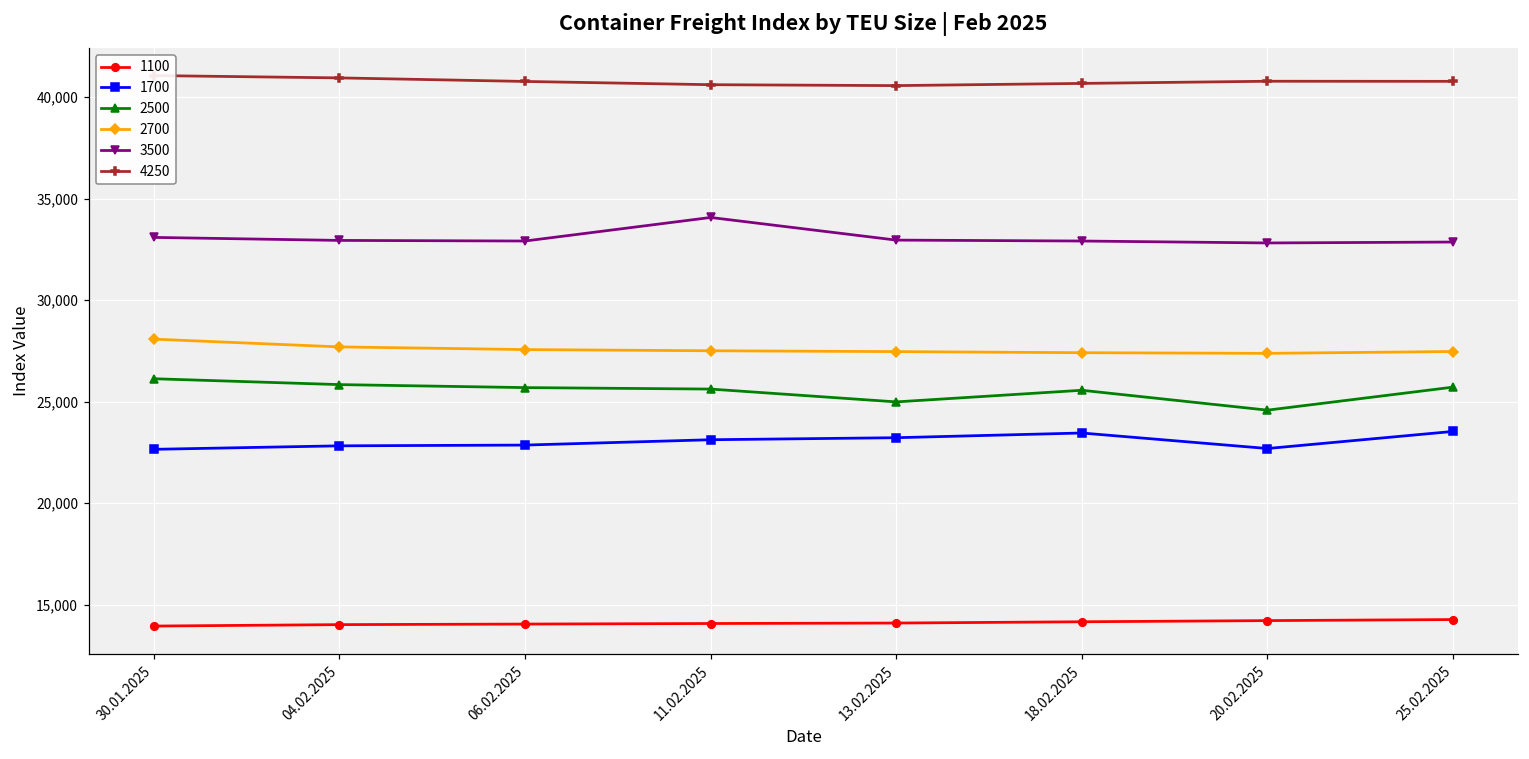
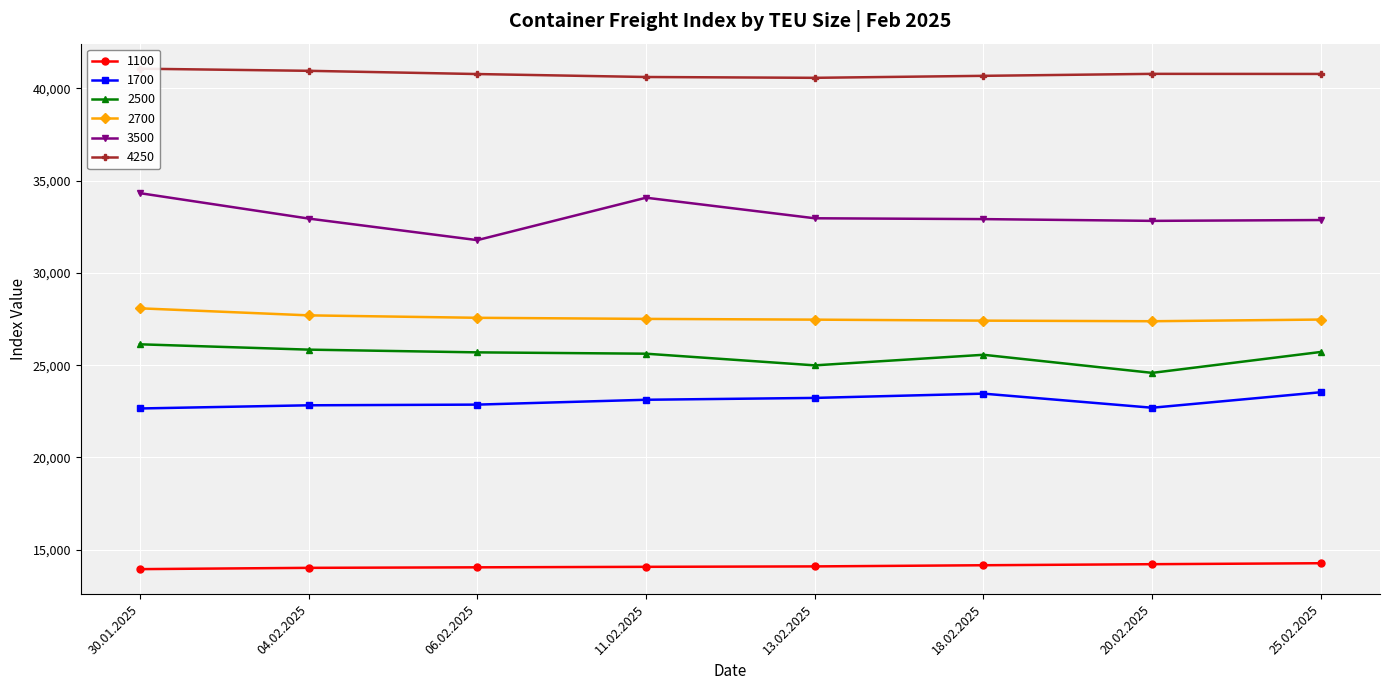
  {
    "1100": {
      "30.01.2025": "14,000",
      "04.02.2025": "14,000",
      "06.02.2025": "14,000",
      "11.02.2025": "14,100",
      "13.02.2025": "14,100",
      "18.02.2025": "14,200",
      "20.02.2025": "14,200",
      "25.02.2025": "14,300"
    },
    "1700": {
      "30.01.2025": "22,700",
      "04.02.2025": "22,800",
      "06.02.2025": "22,900",
      "11.02.2025": "23,100",
      "13.02.2025": "23,200",
      "18.02.2025": "23,500",
      "20.02.2025": "22,700",
      "25.02.2025": "23,500"
    },
    "2500": {
      "30.01.2025": "26,100",
      "04.02.2025": "25,800",
      "06.02.2025": "25,700",
      "11.02.2025": "25,600",
      "13.02.2025": "25,000",
      "18.02.2025": "25,600",
      "20.02.2025": "24,600",
      "25.02.2025": "25,700"
    },
    "2700": {
      "30.01.2025": "28,100",
      "04.02.2025": "27,700",
      "06.02.2025": "27,600",
      "11.02.2025": "27,500",
      "13.02.2025": "27,500",
      "18.02.2025": "27,400",
      "20.02.2025": "27,400",
      "25.02.2025": "27,500"
    },
    "3500": {
-     "30.01.2025": "33,100",
+     "30.01.2025": "34,300",
      "04.02.2025": "32,900",
-     "06.02.2025": "32,900",
+     "06.02.2025": "31,800",
      "11.02.2025": "34,100",
      "13.02.2025": "33,000",
      "18.02.2025": "32,900",
      "20.02.2025": "32,800",
      "25.02.2025": "32,900"
    },
    "4250": {
      "04.02.2025": "41,000",
      "06.02.2025": "40,800",
      "11.02.2025": "40,600",
      "13.02.2025": "40,600",
      "18.02.2025": "40,700",
      "20.02.2025": "40,800",
      "25.02.2025": "40,800"
    }
  }
